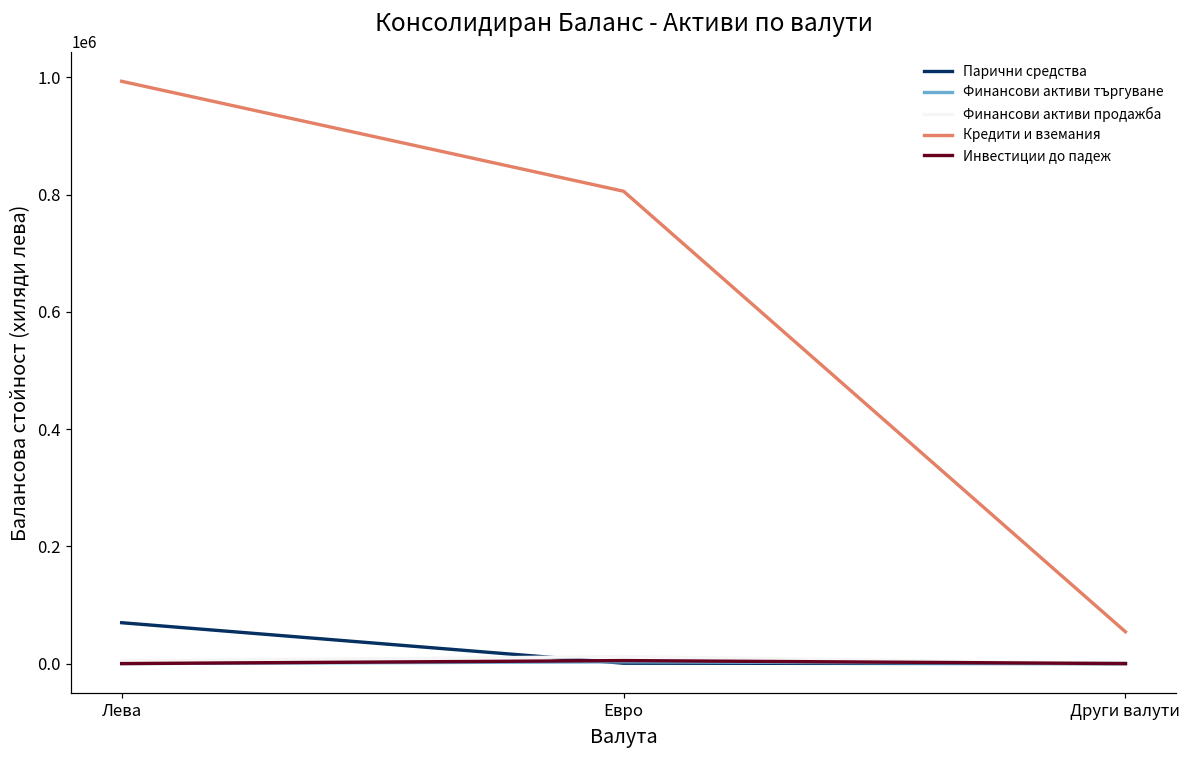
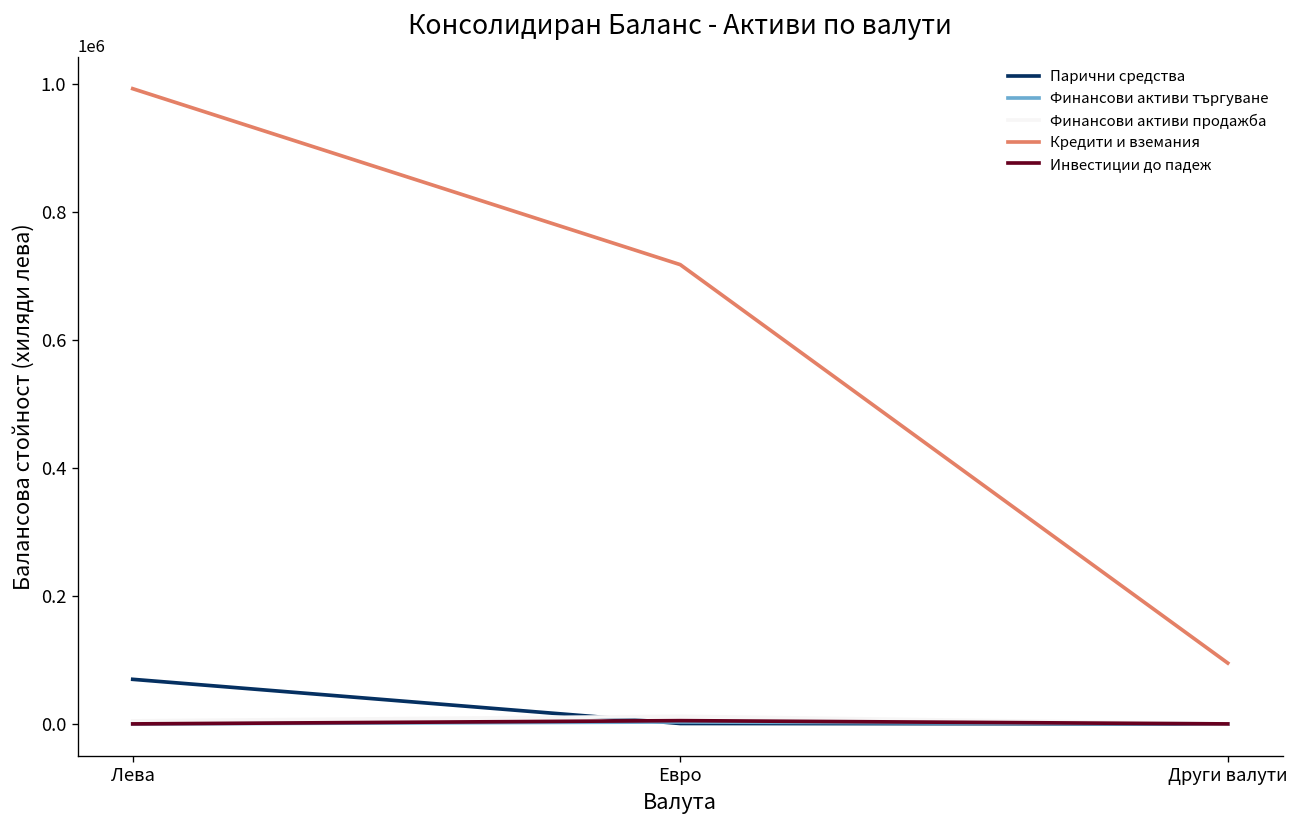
  {
    "Парични средства": {
      "Лева": 70000
    },
    "Финансови активи продажба": {
      "Евро": 10000
    },
    "Кредити и вземания": {
      "Лева": 990000,
-     "Евро": 810000,
-     "Други валути": 50000
+     "Евро": 720000,
+     "Други валути": 100000
    }
  }
